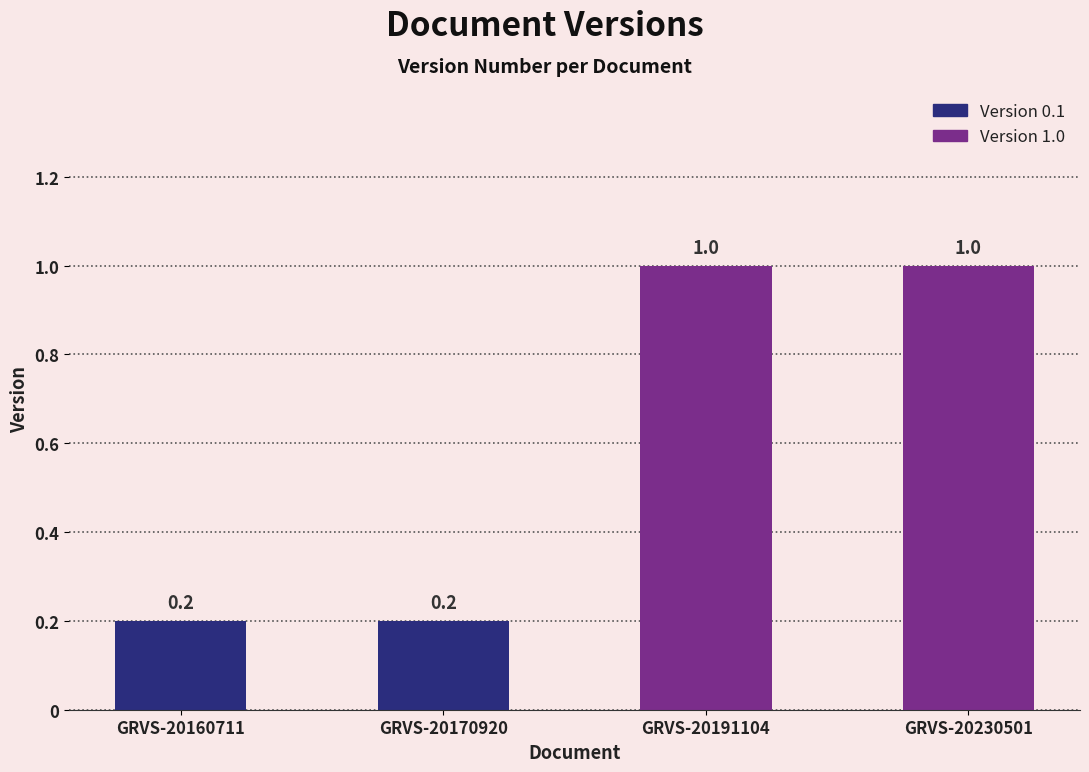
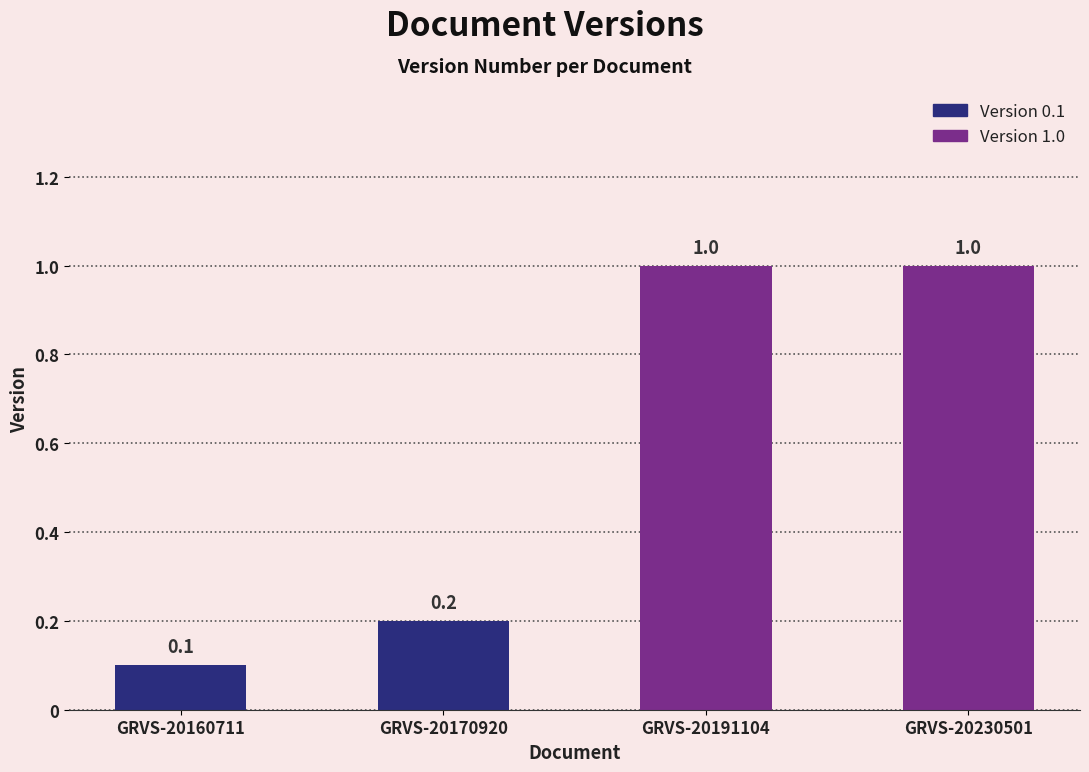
  {
-   "GRVS-20160711": 0.2,
+   "GRVS-20160711": 0.1,
    "GRVS-20170920": 0.2,
    "GRVS-20191104": 1.0,
    "GRVS-20230501": 1.0
  }
